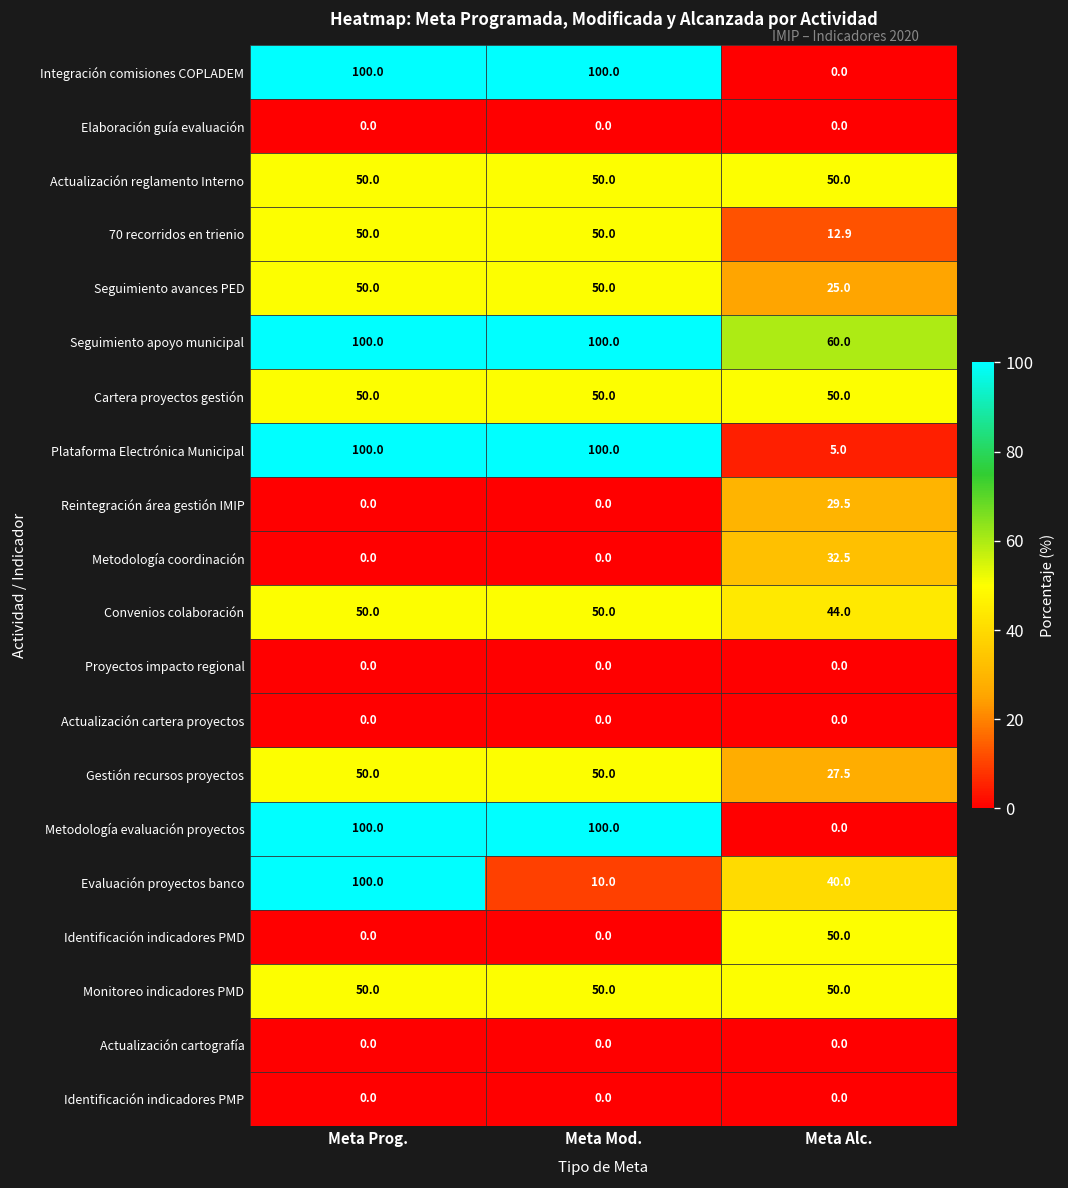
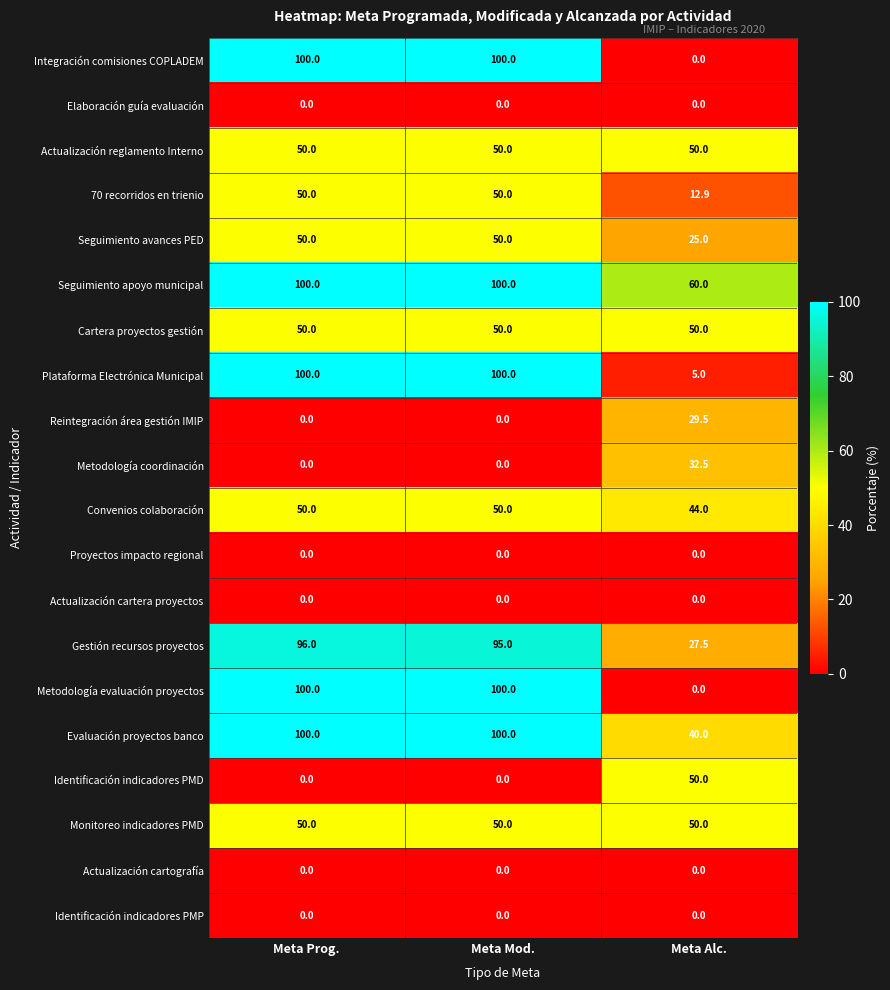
  {
    "Integración comisiones COPLADEM": {
      "Meta Prog.": 100.0,
      "Meta Mod.": 100.0,
      "Meta Alc.": 0.0
    },
    "Elaboración guía evaluación": {
      "Meta Prog.": 0.0,
      "Meta Mod.": 0.0,
      "Meta Alc.": 0.0
    },
    "Actualización reglamento Interno": {
      "Meta Prog.": 50.0,
      "Meta Mod.": 50.0,
      "Meta Alc.": 50.0
    },
    "70 recorridos en trienio": {
      "Meta Prog.": 50.0,
      "Meta Mod.": 50.0,
      "Meta Alc.": 12.9
    },
    "Seguimiento avances PED": {
      "Meta Prog.": 50.0,
      "Meta Mod.": 50.0,
      "Meta Alc.": 25.0
    },
    "Seguimiento apoyo municipal": {
      "Meta Prog.": 100.0,
      "Meta Mod.": 100.0,
      "Meta Alc.": 60.0
    },
    "Cartera proyectos gestión": {
      "Meta Prog.": 50.0,
      "Meta Mod.": 50.0,
      "Meta Alc.": 50.0
    },
    "Plataforma Electrónica Municipal": {
      "Meta Prog.": 100.0,
      "Meta Mod.": 100.0,
      "Meta Alc.": 5.0
    },
    "Reintegración área gestión IMIP": {
      "Meta Prog.": 0.0,
      "Meta Mod.": 0.0,
      "Meta Alc.": 29.5
    },
    "Metodología coordinación": {
      "Meta Prog.": 0.0,
      "Meta Mod.": 0.0,
      "Meta Alc.": 32.5
    },
    "Convenios colaboración": {
      "Meta Prog.": 50.0,
      "Meta Mod.": 50.0,
      "Meta Alc.": 44.0
    },
    "Proyectos impacto regional": {
      "Meta Prog.": 0.0,
      "Meta Mod.": 0.0,
      "Meta Alc.": 0.0
    },
    "Actualización cartera proyectos": {
      "Meta Prog.": 0.0,
      "Meta Mod.": 0.0,
      "Meta Alc.": 0.0
    },
    "Gestión recursos proyectos": {
-     "Meta Prog.": 50.0,
-     "Meta Mod.": 50.0,
+     "Meta Prog.": 96.0,
+     "Meta Mod.": 95.0,
      "Meta Alc.": 27.5
    },
    "Metodología evaluación proyectos": {
      "Meta Prog.": 100.0,
      "Meta Mod.": 100.0,
      "Meta Alc.": 0.0
    },
    "Evaluación proyectos banco": {
      "Meta Prog.": 100.0,
-     "Meta Mod.": 10.0,
+     "Meta Mod.": 100.0,
      "Meta Alc.": 40.0
    },
    "Identificación indicadores PMD": {
      "Meta Prog.": 0.0,
      "Meta Mod.": 0.0,
      "Meta Alc.": 50.0
    },
    "Monitoreo indicadores PMD": {
      "Meta Prog.": 50.0,
      "Meta Mod.": 50.0,
      "Meta Alc.": 50.0
    },
    "Actualización cartografía": {
      "Meta Prog.": 0.0,
      "Meta Mod.": 0.0,
      "Meta Alc.": 0.0
    },
    "Identificación indicadores PMP": {
      "Meta Prog.": 0.0,
      "Meta Mod.": 0.0,
      "Meta Alc.": 0.0
    }
  }
